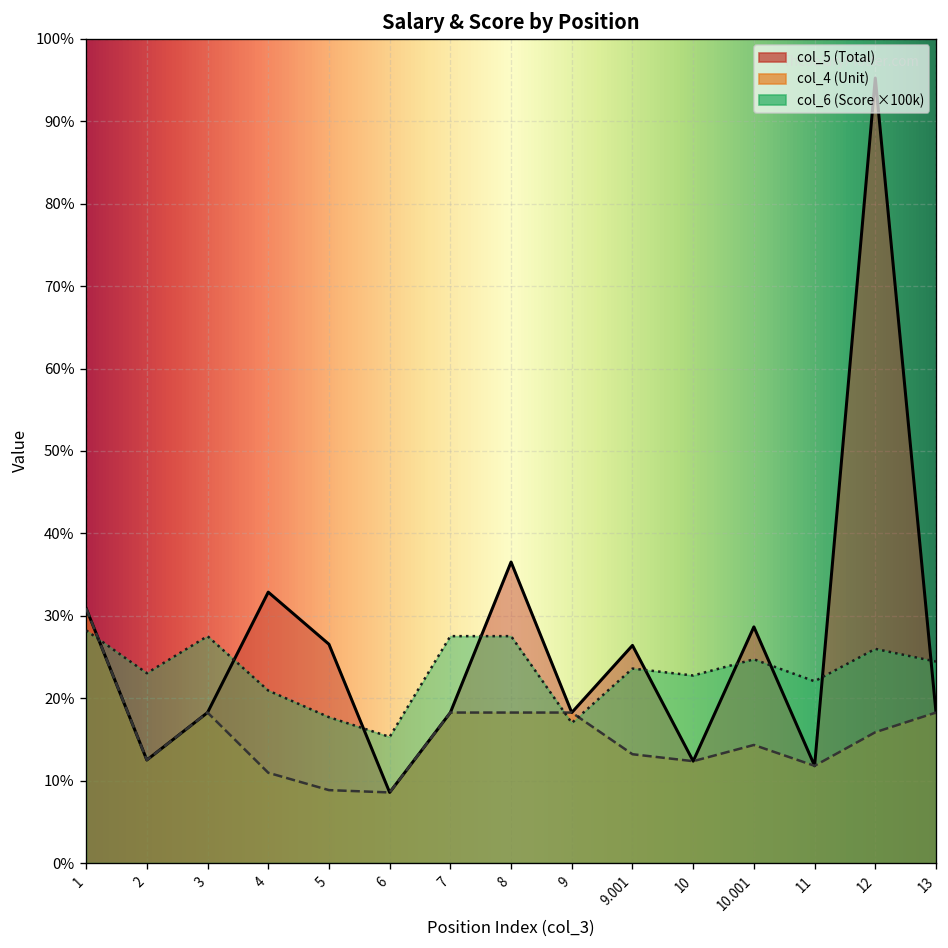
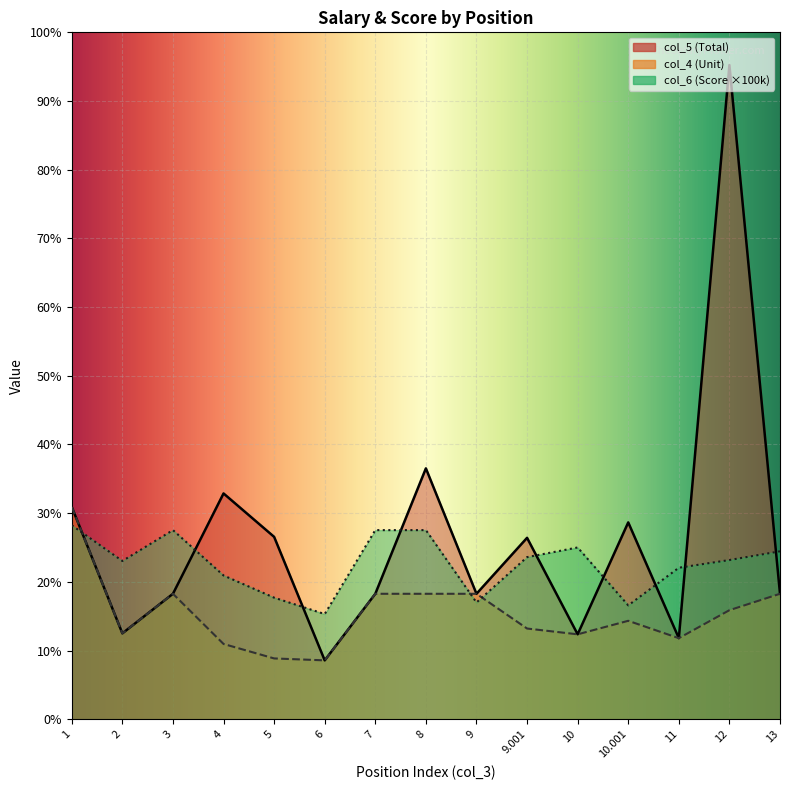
  {
    "col_6 (Score ×100k)": {
      "1": "28%",
      "2": "23%",
      "3": "28%",
      "4": "21%",
      "5": "18%",
      "6": "15%",
      "7": "28%",
      "8": "28%",
      "9": "17%",
      "9.001": "24%",
-     "10": "23%",
-     "10.001": "25%",
+     "10": "25%",
+     "10.001": "17%",
      "11": "22%",
-     "12": "26%",
+     "12": "23%",
      "13": "24%"
    }
  }
